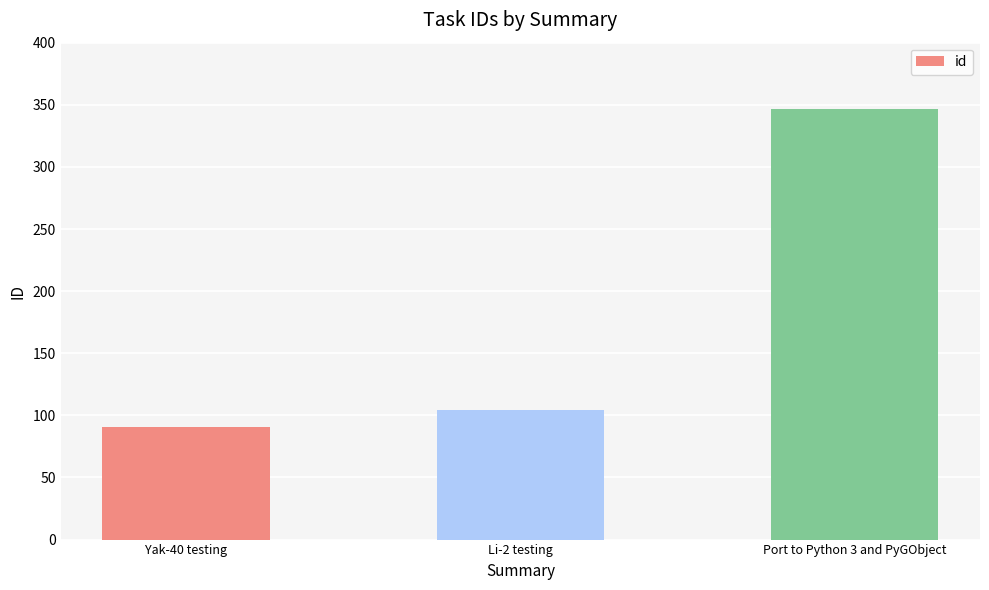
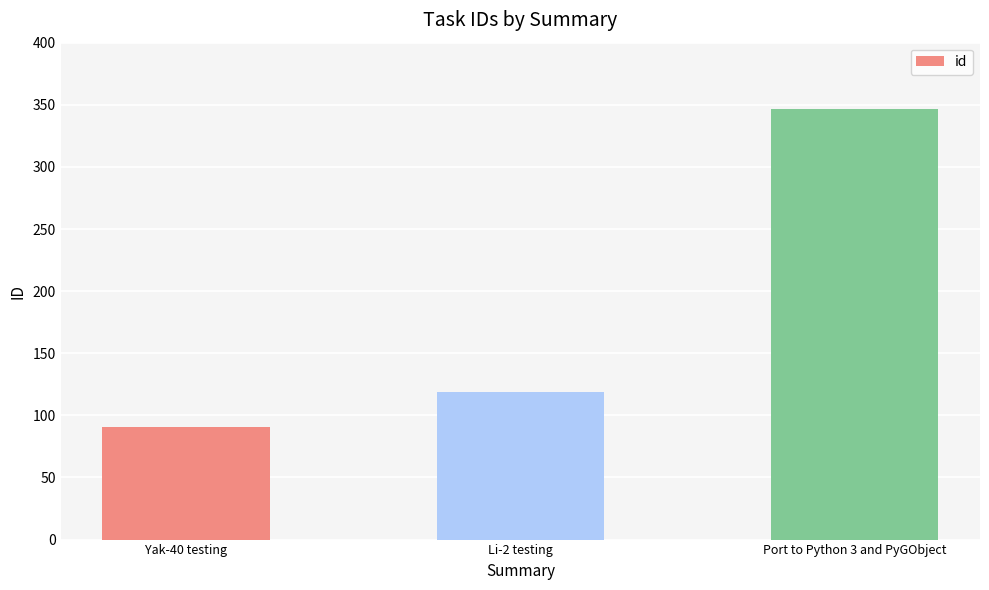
  {
    "Yak-40 testing": 91,
-   "Li-2 testing": 104,
+   "Li-2 testing": 119,
    "Port to Python 3 and PyGObject": 347
  }
